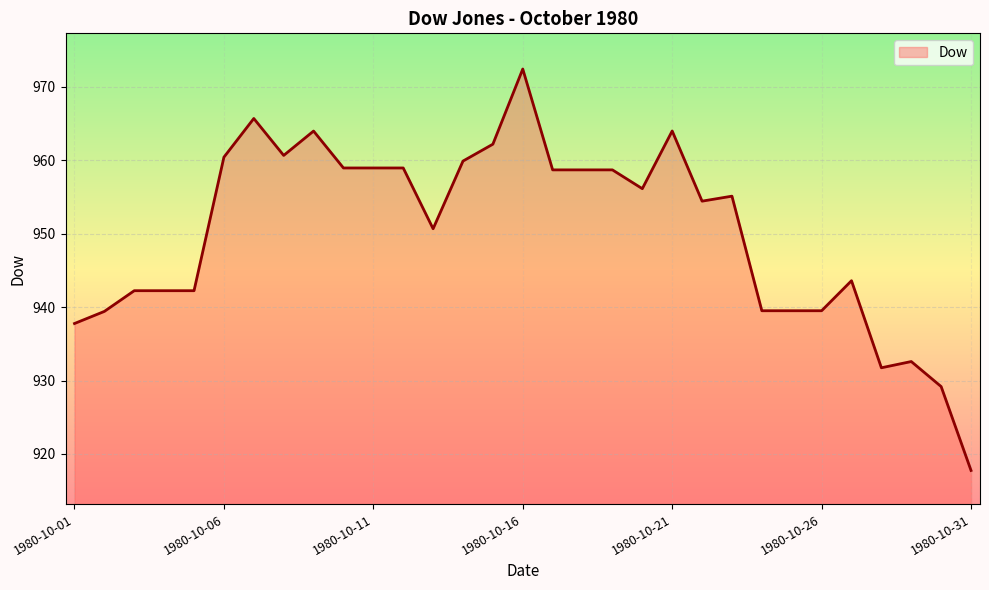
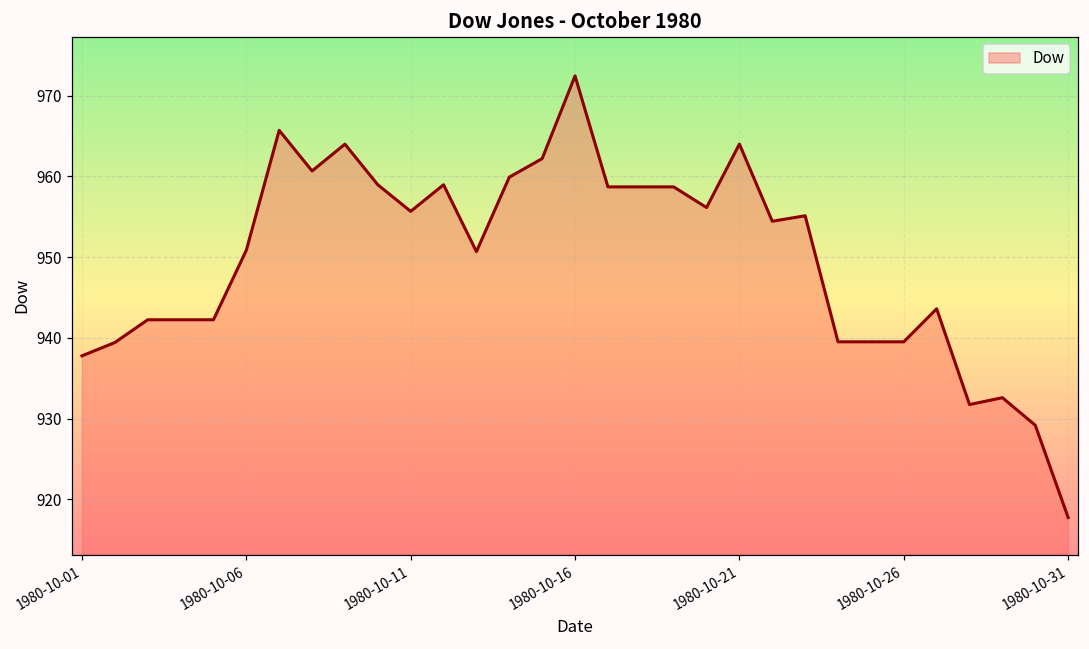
  {
    "1980-10-01": 938,
-   "1980-10-06": 960,
-   "1980-10-11": 959,
+   "1980-10-06": 951,
+   "1980-10-11": 956,
    "1980-10-16": 972,
    "1980-10-21": 964,
    "1980-10-26": 940,
    "1980-10-31": 918
  }
